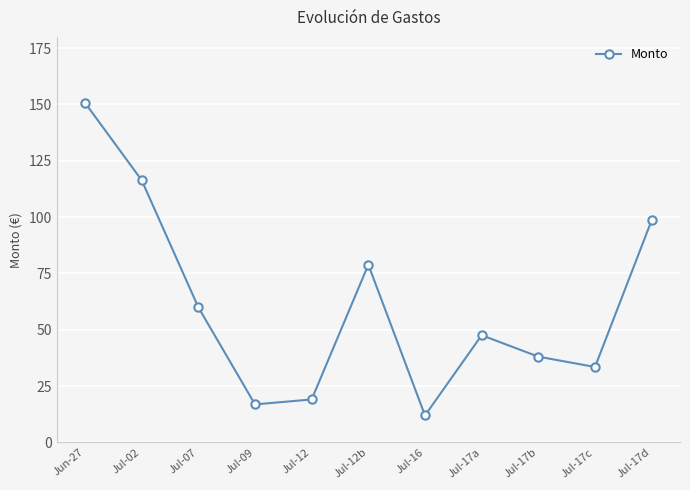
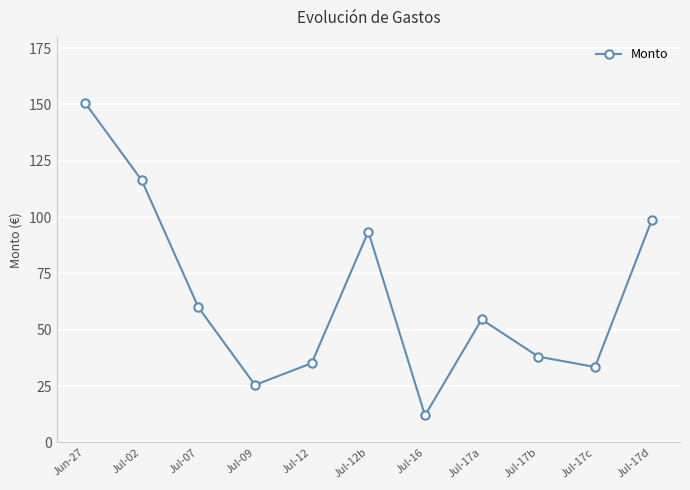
  {
    "Jun-27": 151,
    "Jul-02": 116,
    "Jul-07": 60,
-   "Jul-09": 17,
-   "Jul-12": 19,
-   "Jul-12b": 79,
+   "Jul-09": 26,
+   "Jul-12": 35,
+   "Jul-12b": 94,
    "Jul-16": 12,
-   "Jul-17a": 48,
+   "Jul-17a": 55,
    "Jul-17b": 38,
    "Jul-17c": 34,
    "Jul-17d": 99
  }
